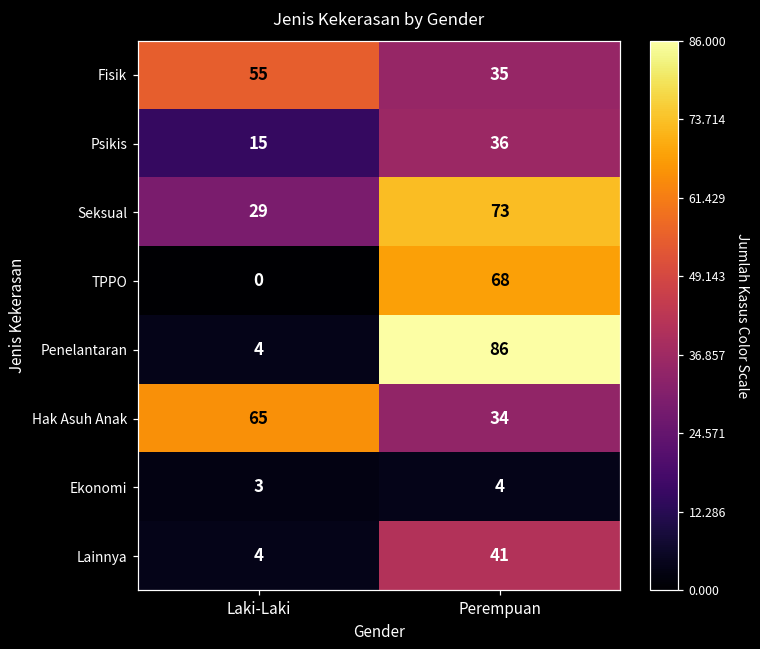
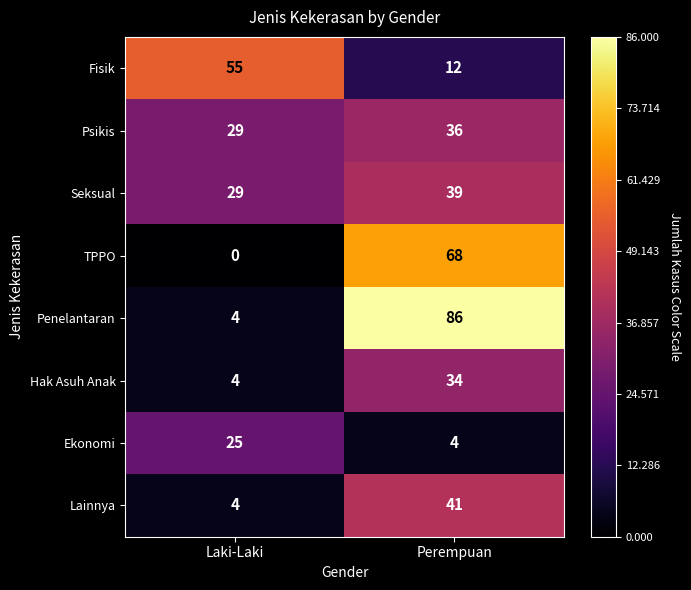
  {
    "Fisik": {
      "Laki-Laki": 55,
-     "Perempuan": 35
+     "Perempuan": 12
    },
    "Psikis": {
-     "Laki-Laki": 15,
+     "Laki-Laki": 29,
      "Perempuan": 36
    },
    "Seksual": {
      "Laki-Laki": 29,
-     "Perempuan": 73
+     "Perempuan": 39
    },
    "TPPO": {
      "Laki-Laki": 0,
      "Perempuan": 68
    },
    "Penelantaran": {
      "Laki-Laki": 4,
      "Perempuan": 86
    },
    "Hak Asuh Anak": {
-     "Laki-Laki": 65,
+     "Laki-Laki": 4,
      "Perempuan": 34
    },
    "Ekonomi": {
-     "Laki-Laki": 3,
+     "Laki-Laki": 25,
      "Perempuan": 4
    },
    "Lainnya": {
      "Laki-Laki": 4,
      "Perempuan": 41
    }
  }
